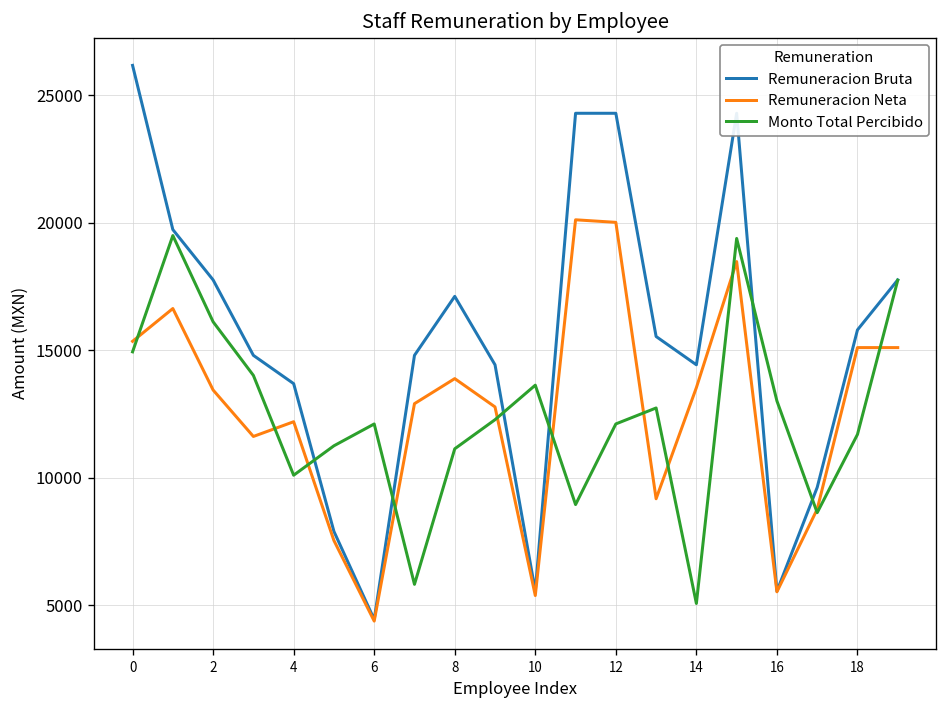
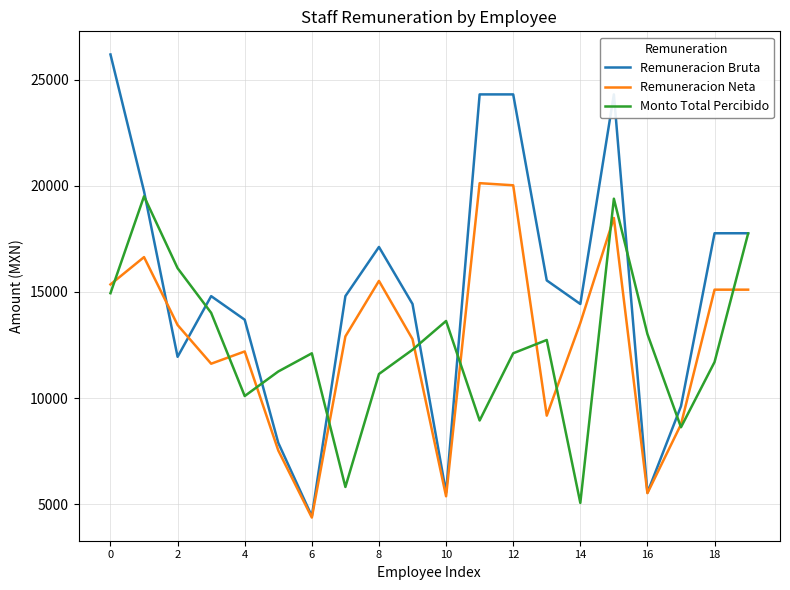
  {
    "Remuneracion Bruta": {
      "0": 26200,
-     "2": 17800,
+     "2": 11900,
      "4": 13700,
      "8": 17100,
      "10": 5600,
      "12": 24300,
      "14": 14400,
-     "18": 15800
+     "18": 17800
    },
    "Remuneracion Neta": {
      "0": 15400,
      "2": 13400,
      "4": 12200,
-     "8": 13900,
+     "8": 15500,
      "10": 5400,
      "12": 20000,
      "14": 13500,
      "18": 15100
    },
    "Monto Total Percibido": {
      "0": 14900,
      "2": 16100,
      "4": 10100,
      "6": 12100,
      "8": 11100,
      "10": 13600,
      "12": 12100,
      "14": 5100,
      "16": 13000,
      "18": 11700
    }
  }
